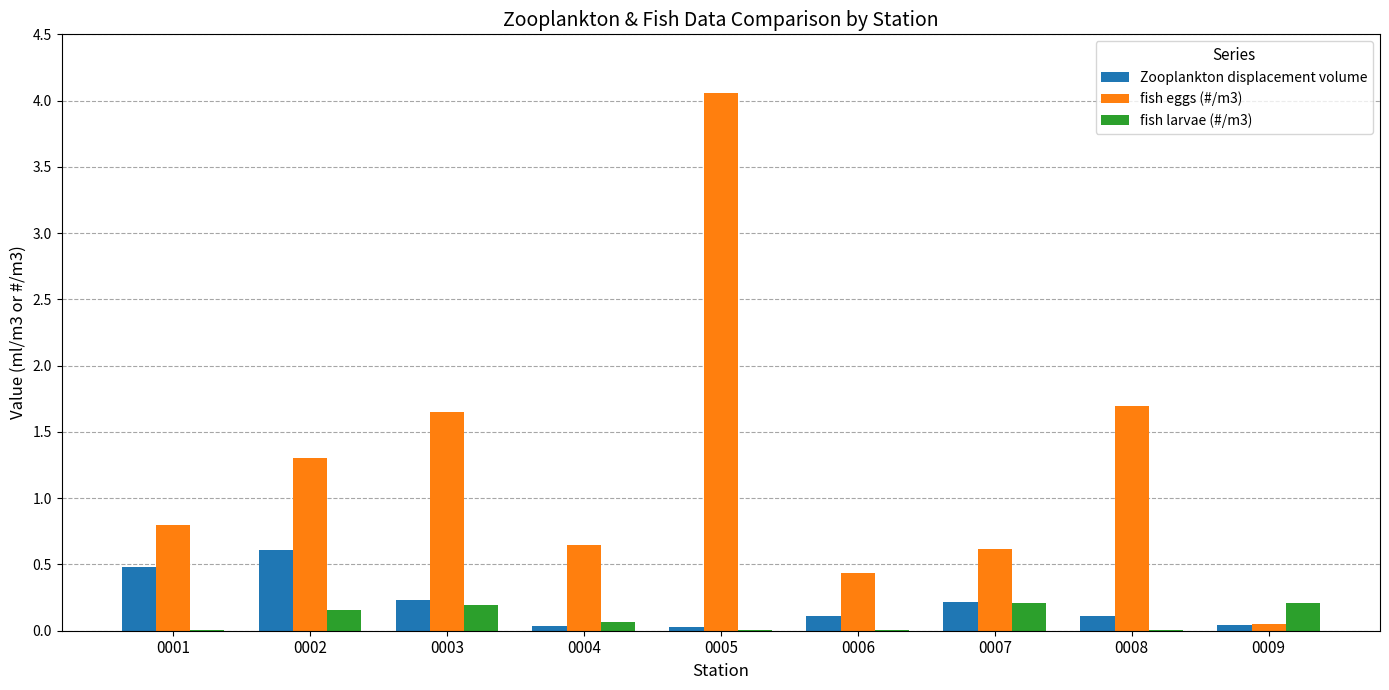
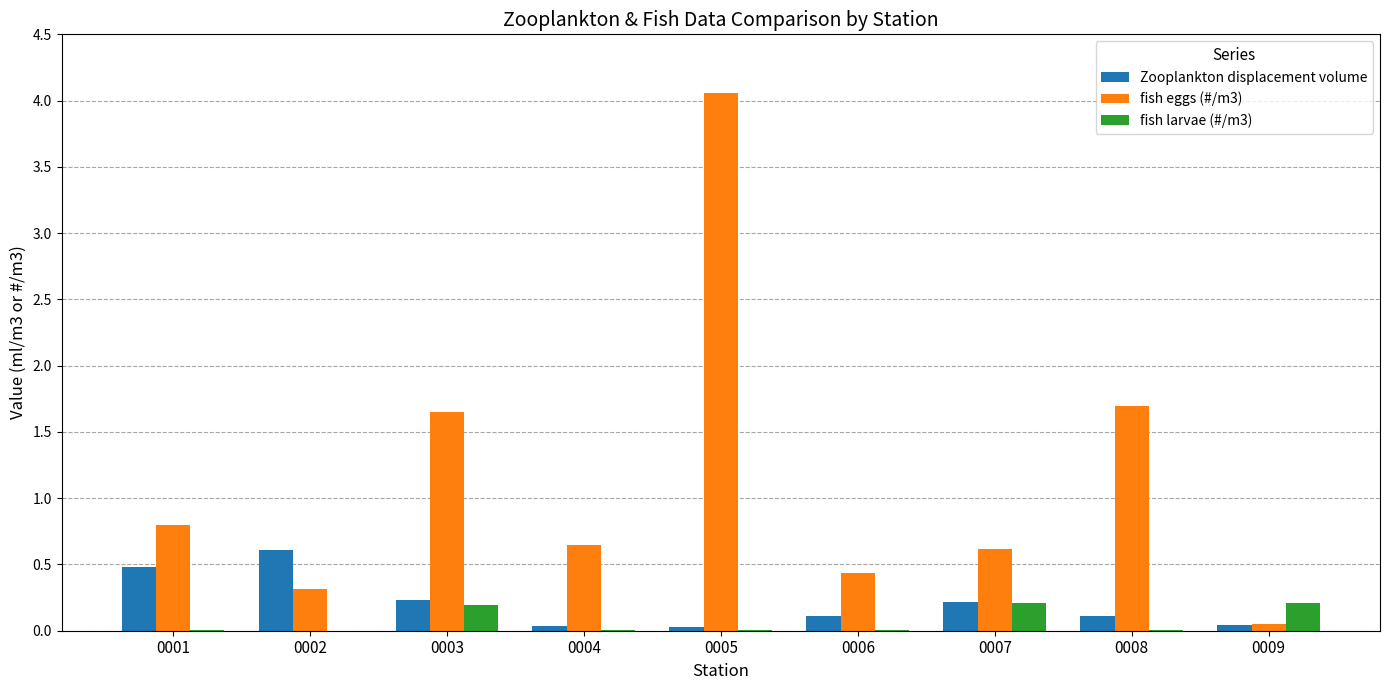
  {
    "Zooplankton displacement volume": {
      "0001": 0.48,
      "0002": 0.61,
      "0003": 0.23,
      "0004": 0.03,
      "0005": 0.03,
      "0006": 0.11,
      "0007": 0.22,
      "0008": 0.11,
      "0009": 0.04
    },
    "fish eggs (#/m3)": {
      "0001": 0.80,
-     "0002": 1.30,
+     "0002": 0.31,
      "0003": 1.65,
      "0004": 0.64,
      "0005": 4.06,
      "0006": 0.44,
      "0007": 0.62,
      "0008": 1.70,
      "0009": 0.05
    },
    "fish larvae (#/m3)": {
-     "0002": 0.16,
+     "0002": 0.00,
      "0003": 0.20,
-     "0004": 0.07,
+     "0004": 0.01,
      "0007": 0.21,
      "0009": 0.21
    }
  }
